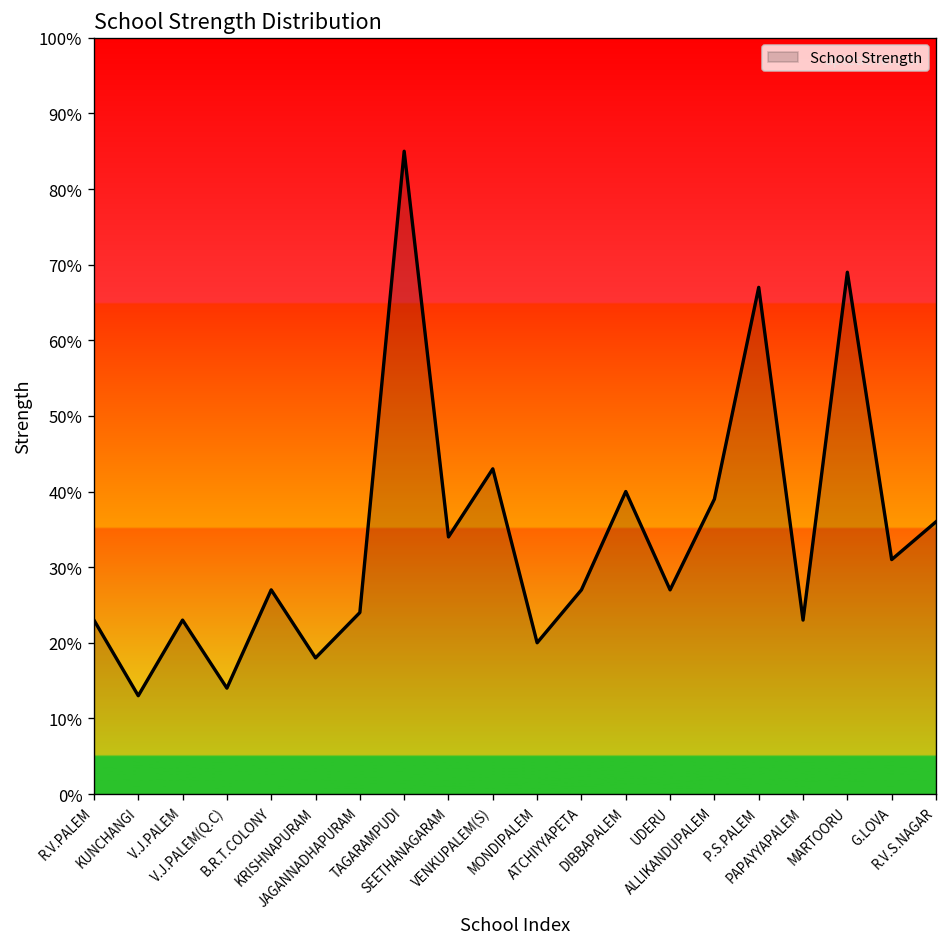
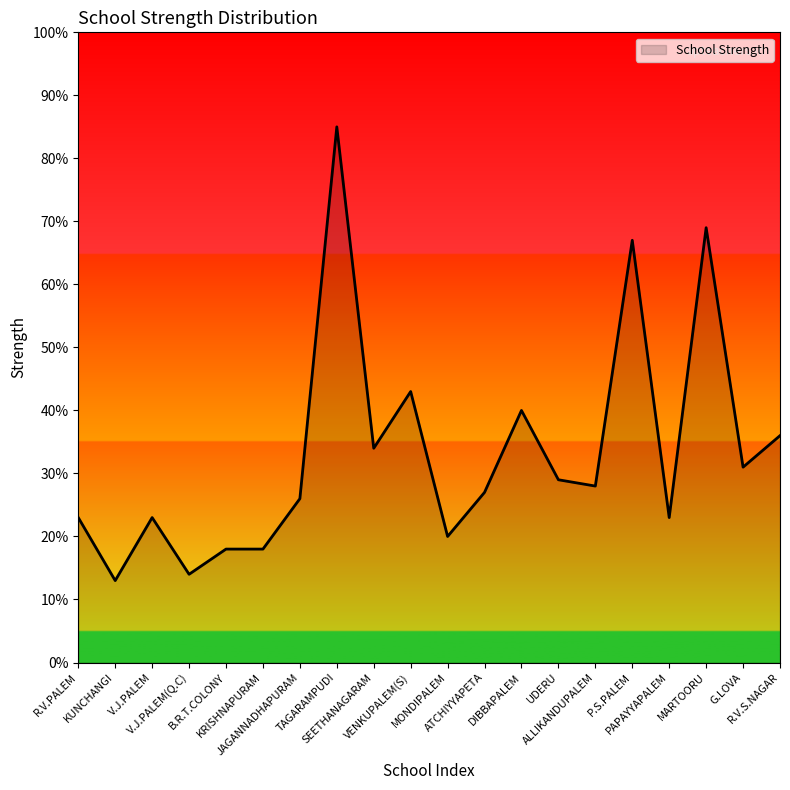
  {
    "R.V.PALEM": "23%",
    "KUNCHANGI": "13%",
    "V.J.PALEM": "23%",
    "V.J.PALEM(Q.C)": "14%",
-   "B.R.T.COLONY": "27%",
+   "B.R.T.COLONY": "18%",
    "KRISHNAPURAM": "18%",
-   "JAGANNADHAPURAM": "24%",
+   "JAGANNADHAPURAM": "26%",
    "TAGARAMPUDI": "85%",
    "SEETHANAGARAM": "34%",
    "VENKUPALEM(S)": "43%",
    "MONDIPALEM": "20%",
    "ATCHIYYAPETA": "27%",
    "DIBBAPALEM": "40%",
-   "UDERU": "27%",
-   "ALLIKANDUPALEM": "39%",
+   "UDERU": "29%",
+   "ALLIKANDUPALEM": "28%",
    "P.S.PALEM": "67%",
    "PAPAYYAPALEM": "23%",
    "MARTOORU": "69%",
    "G.LOVA": "31%",
    "R.V.S.NAGAR": "36%"
  }
